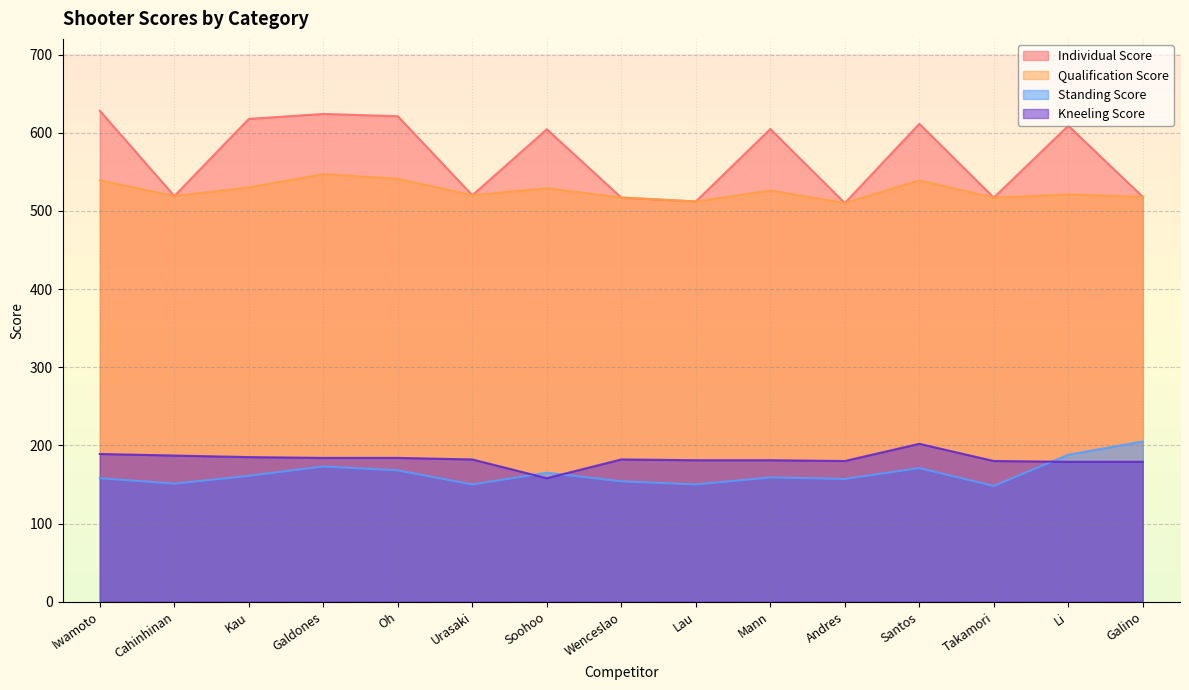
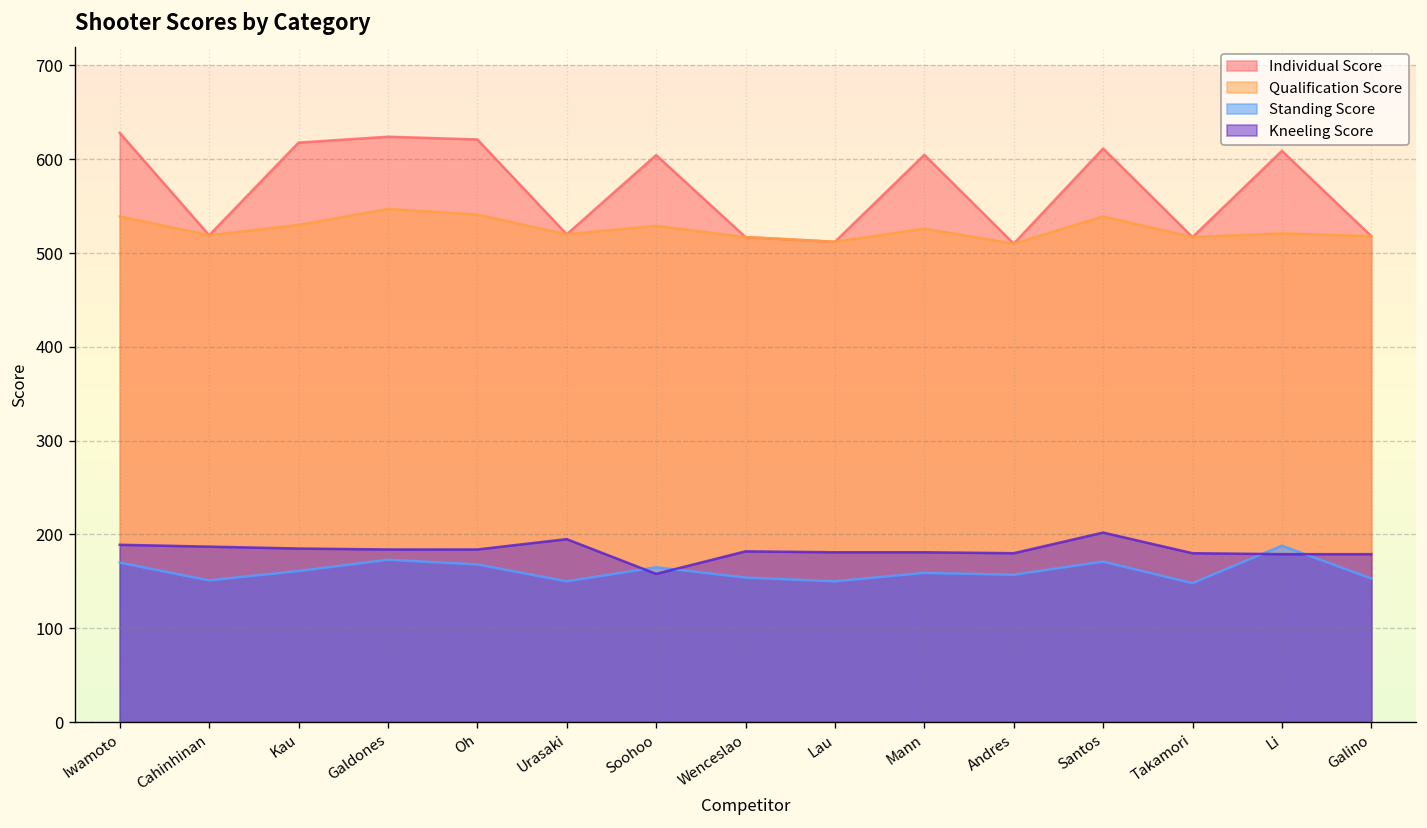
  {
    "Standing Score": {
-     "Iwamoto": 160,
+     "Iwamoto": 170,
      "Cahinhinan": 150,
      "Kau": 160,
      "Galdones": 170,
      "Oh": 170,
      "Urasaki": 150,
      "Soohoo": 170,
      "Wenceslao": 150,
      "Lau": 150,
      "Mann": 160,
      "Andres": 160,
      "Santos": 170,
      "Takamori": 150,
      "Li": 190,
-     "Galino": 210
+     "Galino": 150
    },
    "Kneeling Score": {
      "Iwamoto": 190,
      "Cahinhinan": 190,
      "Kau": 190,
      "Galdones": 180,
      "Oh": 180,
-     "Urasaki": 180,
+     "Urasaki": 200,
      "Soohoo": 160,
      "Wenceslao": 180,
      "Lau": 180,
      "Mann": 180,
      "Andres": 180,
      "Santos": 200,
      "Takamori": 180,
      "Li": 180,
      "Galino": 180
    }
  }
